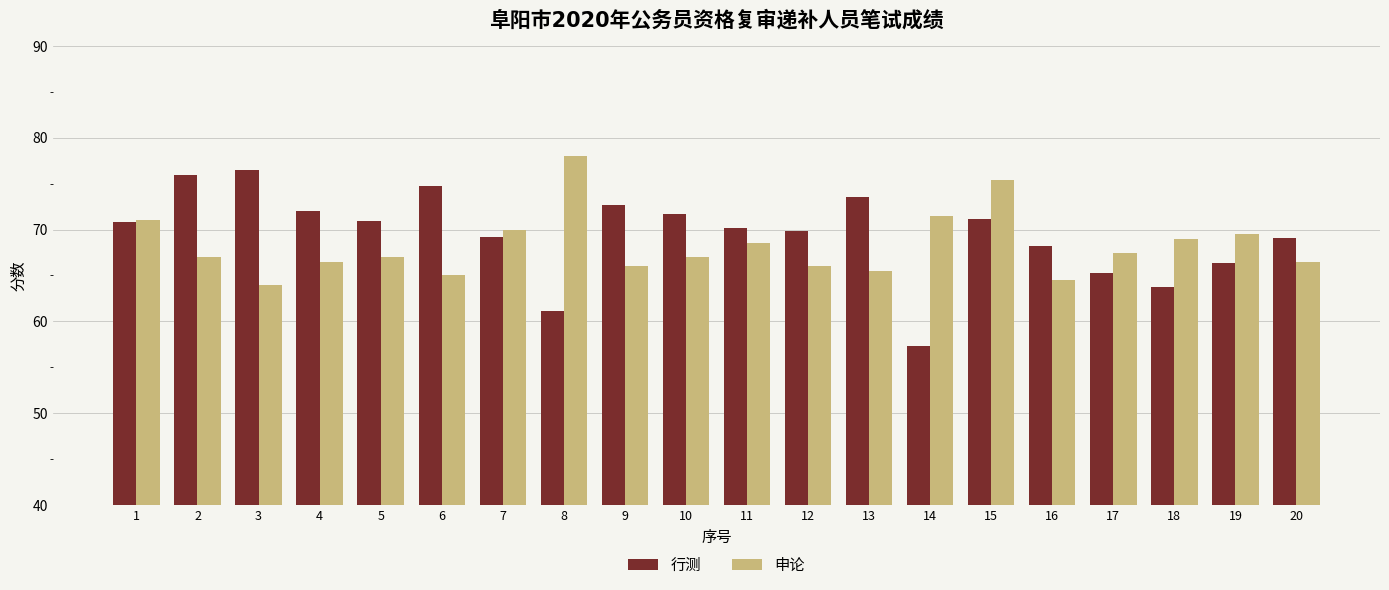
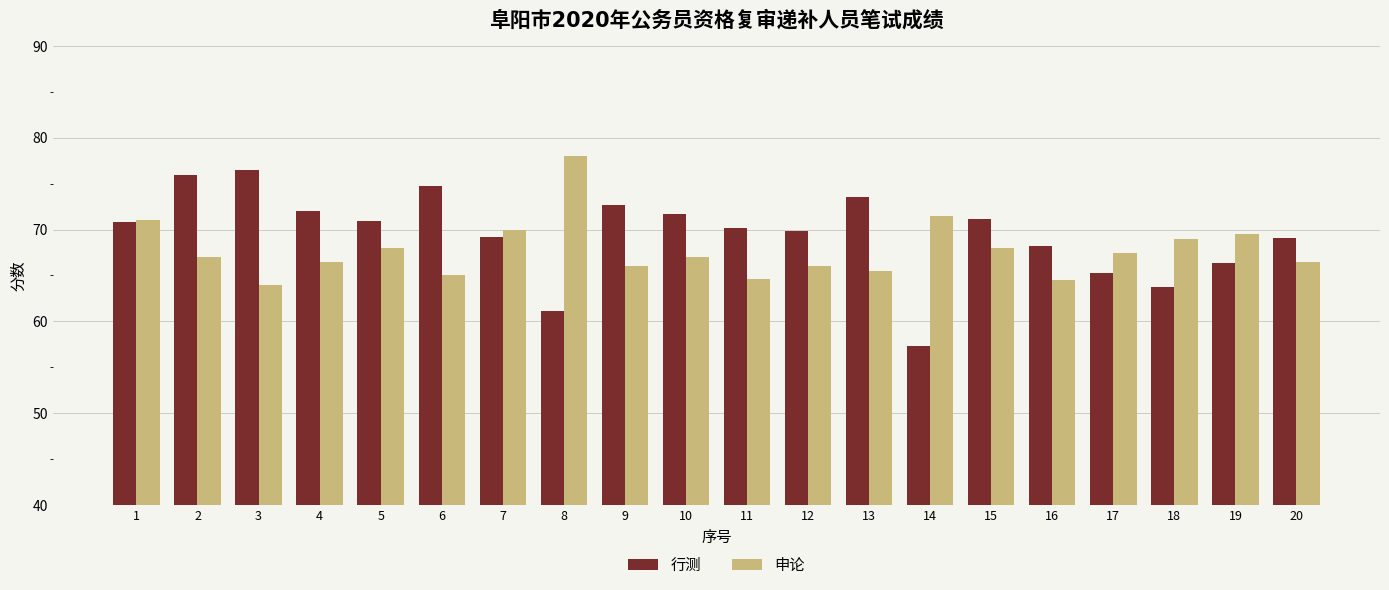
  {
    "行测": {
      "1": 71,
      "2": 76,
      "3": 77,
      "4": 72,
      "5": 71,
      "6": 75,
      "7": 69,
      "8": 61,
      "9": 73,
      "10": 72,
      "11": 70,
      "12": 70,
      "13": 74,
      "14": 57,
      "15": 71,
      "16": 68,
      "17": 65,
      "18": 64,
      "19": 66,
      "20": 69
    },
    "申论": {
      "1": 71,
      "2": 67,
      "3": 64,
      "4": 67,
-     "5": 67,
+     "5": 68,
      "6": 65,
      "7": 70,
      "8": 78,
      "9": 66,
      "10": 67,
-     "11": 69,
+     "11": 65,
      "12": 66,
      "13": 66,
      "14": 72,
-     "15": 75,
+     "15": 68,
      "16": 65,
      "17": 68,
      "18": 69,
      "19": 70,
      "20": 67
    }
  }
